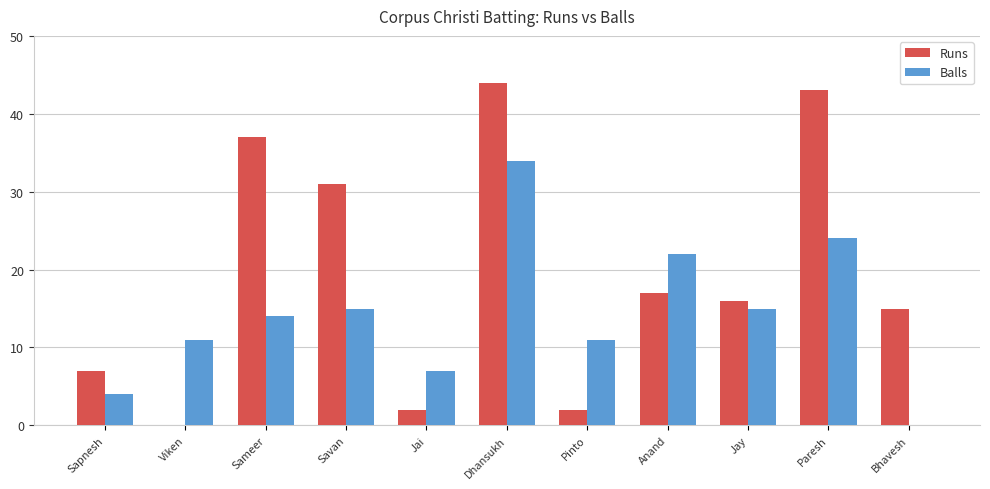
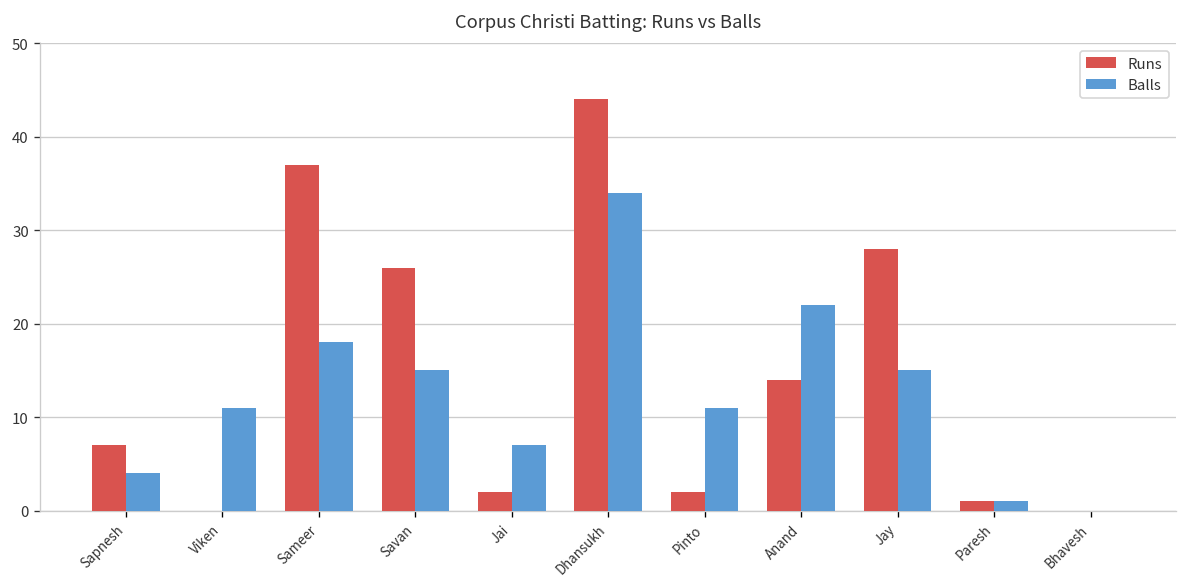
  {
    "Runs": {
      "Sapnesh": 7,
      "Viken": 0,
      "Sameer": 37,
-     "Savan": 31,
+     "Savan": 26,
      "Jai": 2,
      "Dhansukh": 44,
      "Pinto": 2,
-     "Anand": 17,
-     "Jay": 16,
-     "Paresh": 43,
-     "Bhavesh": 15
+     "Anand": 14,
+     "Jay": 28,
+     "Paresh": 1,
+     "Bhavesh": 0
    },
    "Balls": {
      "Sapnesh": 4,
      "Viken": 11,
-     "Sameer": 14,
+     "Sameer": 18,
      "Savan": 15,
      "Jai": 7,
      "Dhansukh": 34,
      "Pinto": 11,
      "Anand": 22,
      "Jay": 15,
-     "Paresh": 24,
+     "Paresh": 1,
      "Bhavesh": 0
    }
  }
